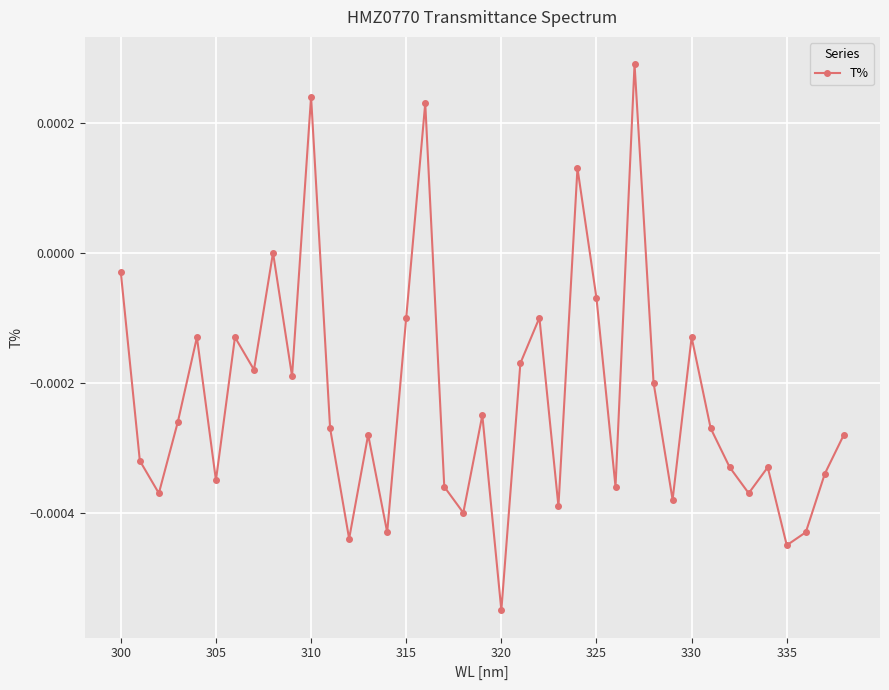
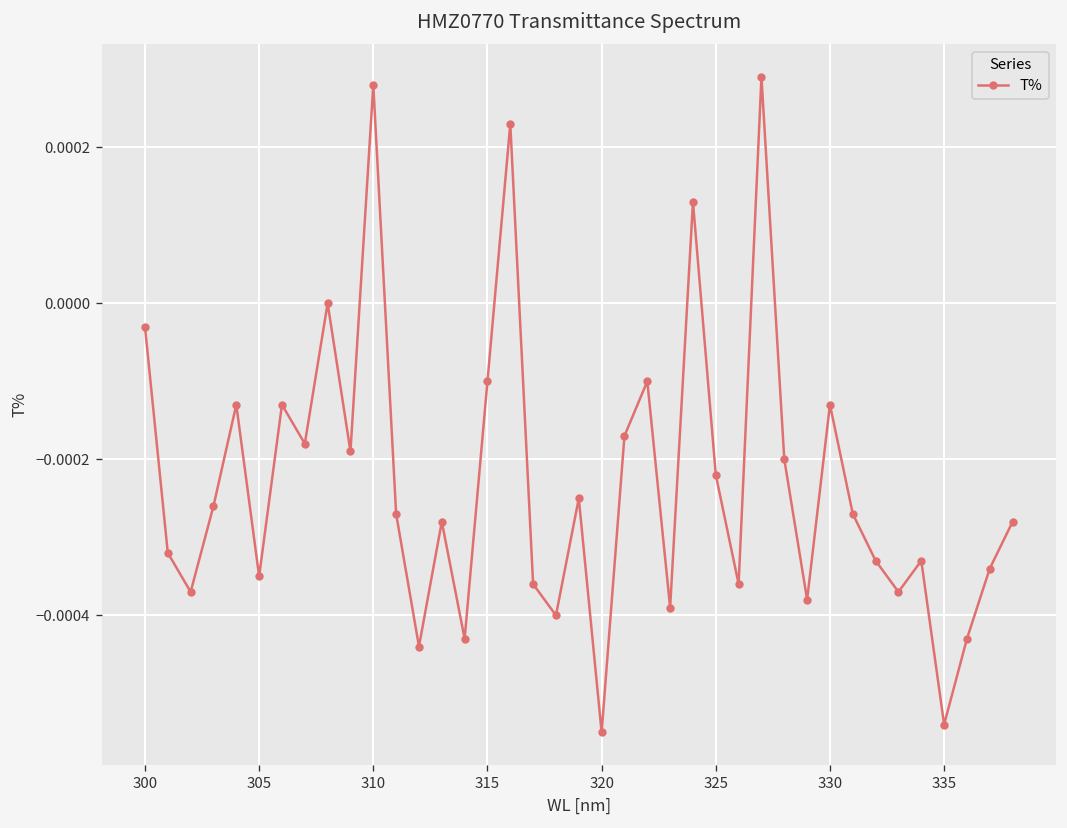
  {
    "300": -0.00003,
    "305": -0.00035,
-   "310": 0.00024,
+   "310": 0.00028,
    "315": -0.00010,
    "320": -0.00055,
-   "325": -0.00007,
+   "325": -0.00022,
    "330": -0.00013,
-   "335": -0.00045
+   "335": -0.00054
  }
